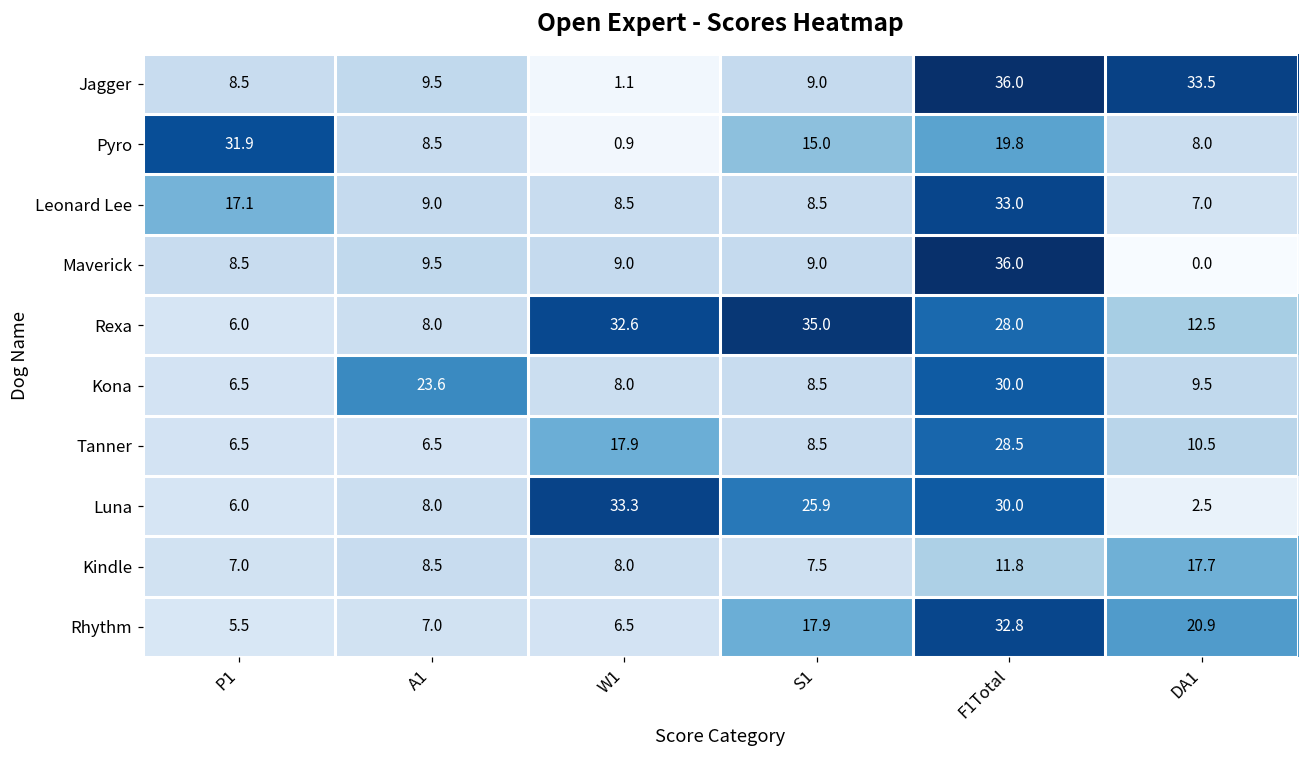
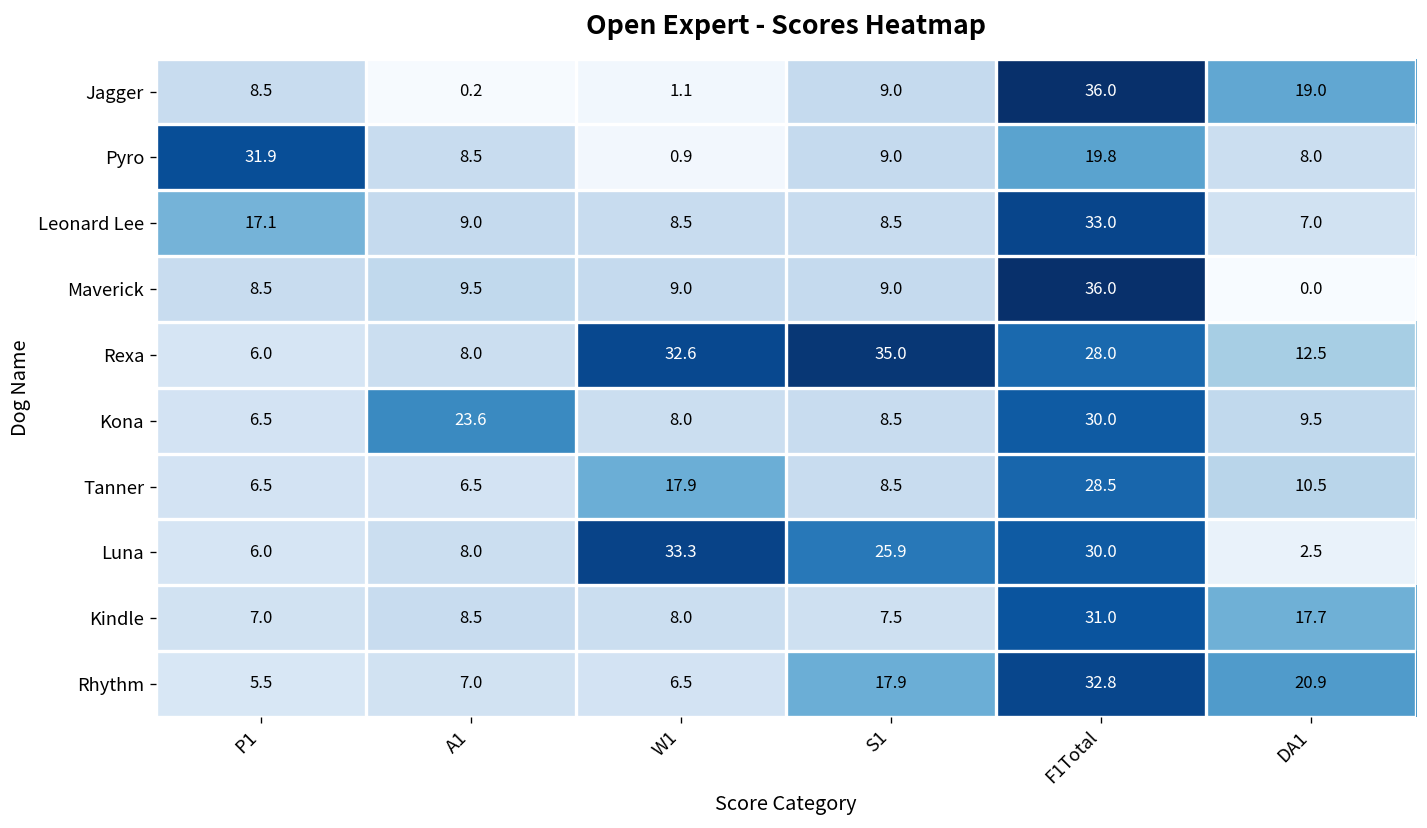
  {
    "Jagger": {
      "P1": 8.5,
-     "A1": 9.5,
+     "A1": 0.2,
      "W1": 1.1,
      "S1": 9.0,
      "F1Total": 36.0,
-     "DA1": 33.5
+     "DA1": 19.0
    },
    "Pyro": {
      "P1": 31.9,
      "A1": 8.5,
      "W1": 0.9,
-     "S1": 15.0,
+     "S1": 9.0,
      "F1Total": 19.8,
      "DA1": 8.0
    },
    "Leonard Lee": {
      "P1": 17.1,
      "A1": 9.0,
      "W1": 8.5,
      "S1": 8.5,
      "F1Total": 33.0,
      "DA1": 7.0
    },
    "Maverick": {
      "P1": 8.5,
      "A1": 9.5,
      "W1": 9.0,
      "S1": 9.0,
      "F1Total": 36.0,
      "DA1": 0.0
    },
    "Rexa": {
      "P1": 6.0,
      "A1": 8.0,
      "W1": 32.6,
      "S1": 35.0,
      "F1Total": 28.0,
      "DA1": 12.5
    },
    "Kona": {
      "P1": 6.5,
      "A1": 23.6,
      "W1": 8.0,
      "S1": 8.5,
      "F1Total": 30.0,
      "DA1": 9.5
    },
    "Tanner": {
      "P1": 6.5,
      "A1": 6.5,
      "W1": 17.9,
      "S1": 8.5,
      "F1Total": 28.5,
      "DA1": 10.5
    },
    "Luna": {
      "P1": 6.0,
      "A1": 8.0,
      "W1": 33.3,
      "S1": 25.9,
      "F1Total": 30.0,
      "DA1": 2.5
    },
    "Kindle": {
      "P1": 7.0,
      "A1": 8.5,
      "W1": 8.0,
      "S1": 7.5,
-     "F1Total": 11.8,
+     "F1Total": 31.0,
      "DA1": 17.7
    },
    "Rhythm": {
      "P1": 5.5,
      "A1": 7.0,
      "W1": 6.5,
      "S1": 17.9,
      "F1Total": 32.8,
      "DA1": 20.9
    }
  }
